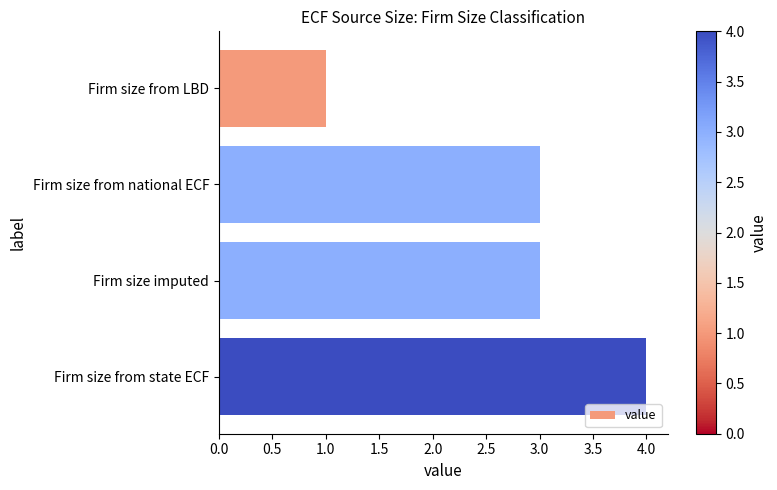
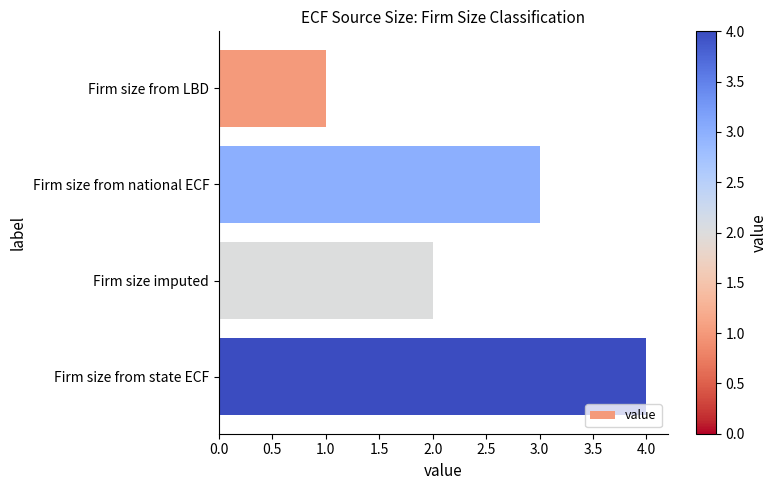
  {
    "Firm size from LBD": 1,
    "Firm size from national ECF": 3,
-   "Firm size imputed": 3,
+   "Firm size imputed": 2,
    "Firm size from state ECF": 4
  }
